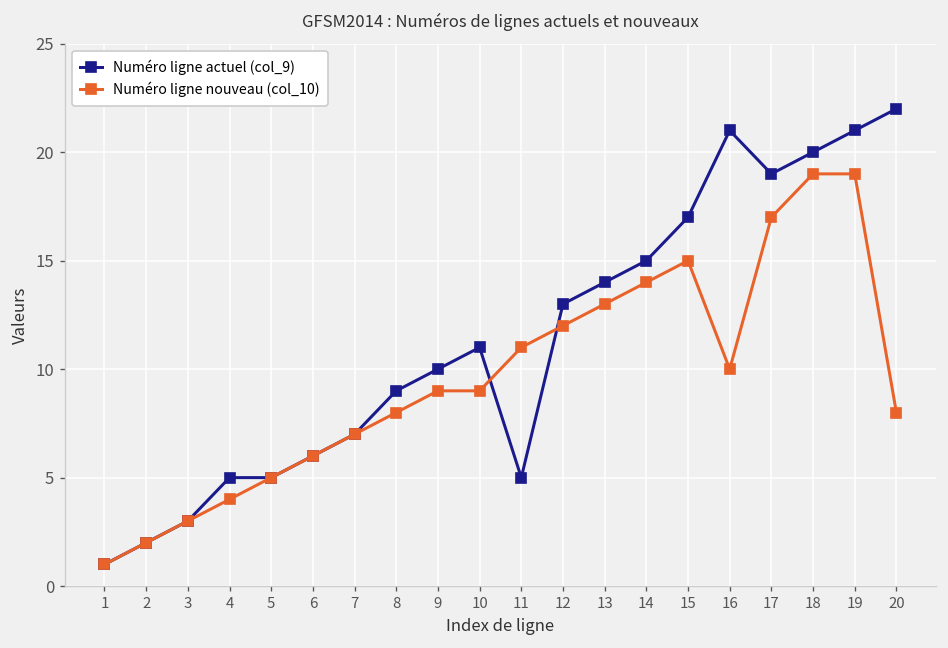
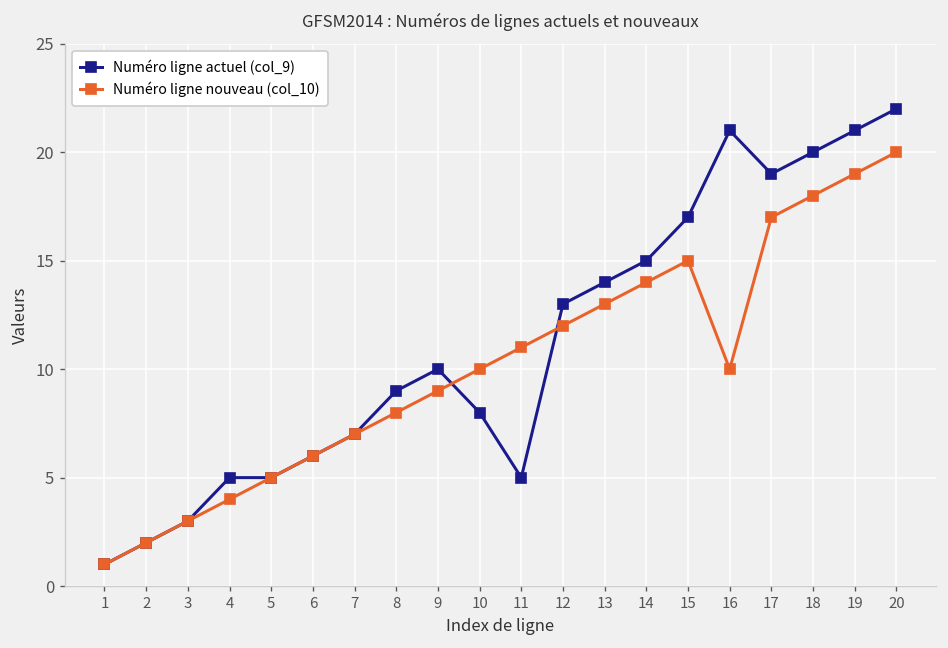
  {
    "Numéro ligne actuel (col_9)": {
      "4": 5,
      "8": 9,
      "9": 10,
-     "10": 11,
+     "10": 8,
      "11": 5,
      "12": 13,
      "13": 14,
      "14": 15,
      "15": 17,
      "16": 21,
      "17": 19,
      "18": 20,
      "19": 21,
      "20": 22
    },
    "Numéro ligne nouveau (col_10)": {
      "4": 4,
      "8": 8,
      "9": 9,
-     "10": 9,
+     "10": 10,
      "11": 11,
      "12": 12,
      "13": 13,
      "14": 14,
      "15": 15,
      "16": 10,
      "17": 17,
-     "18": 19,
+     "18": 18,
      "19": 19,
-     "20": 8
+     "20": 20
    }
  }
